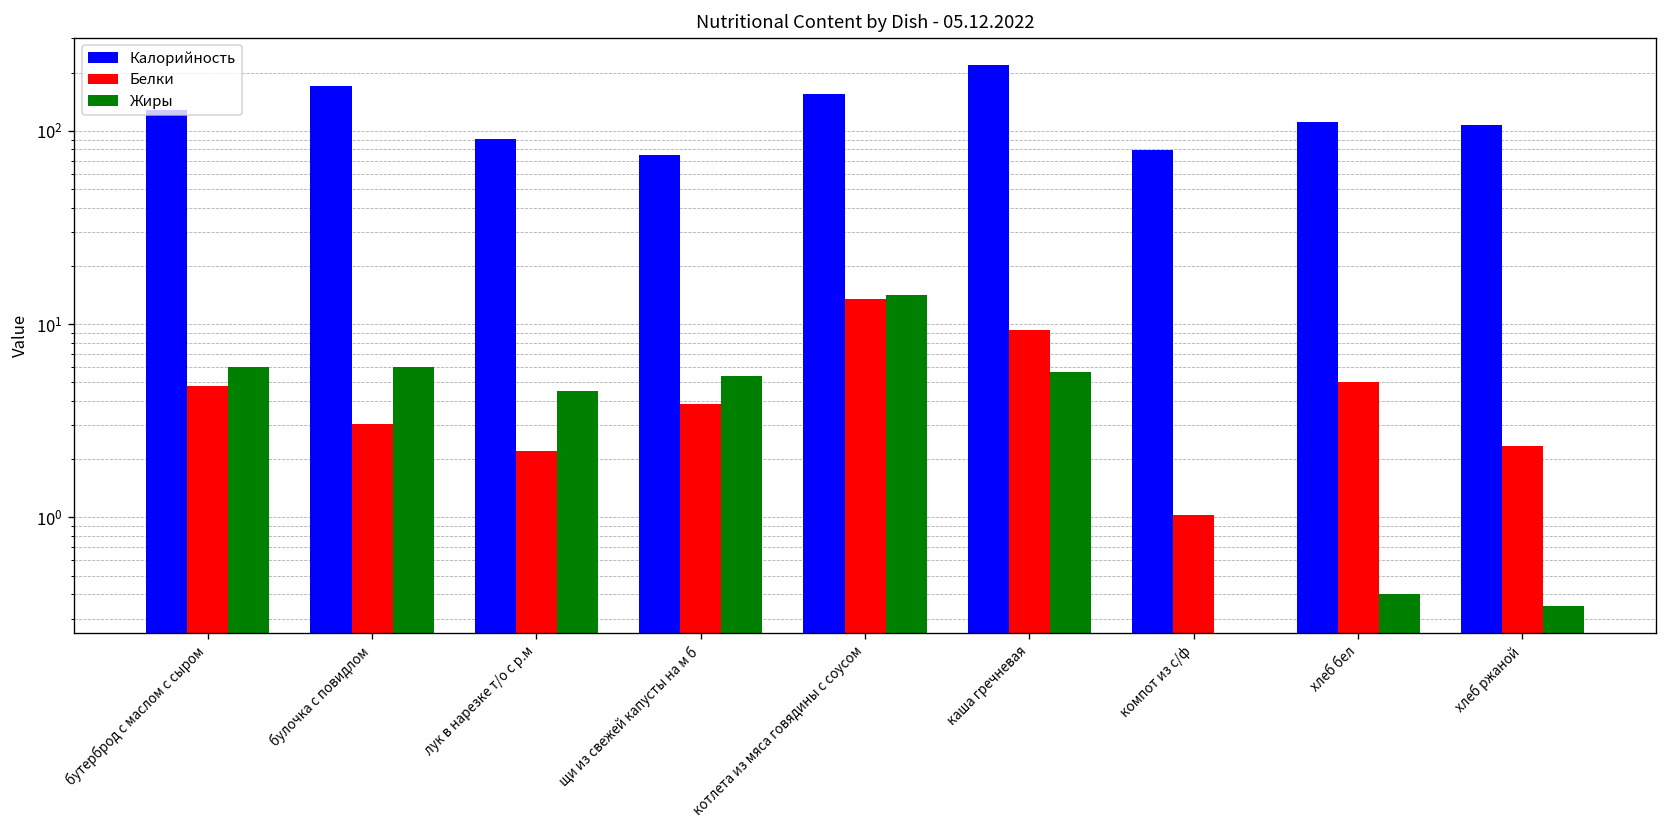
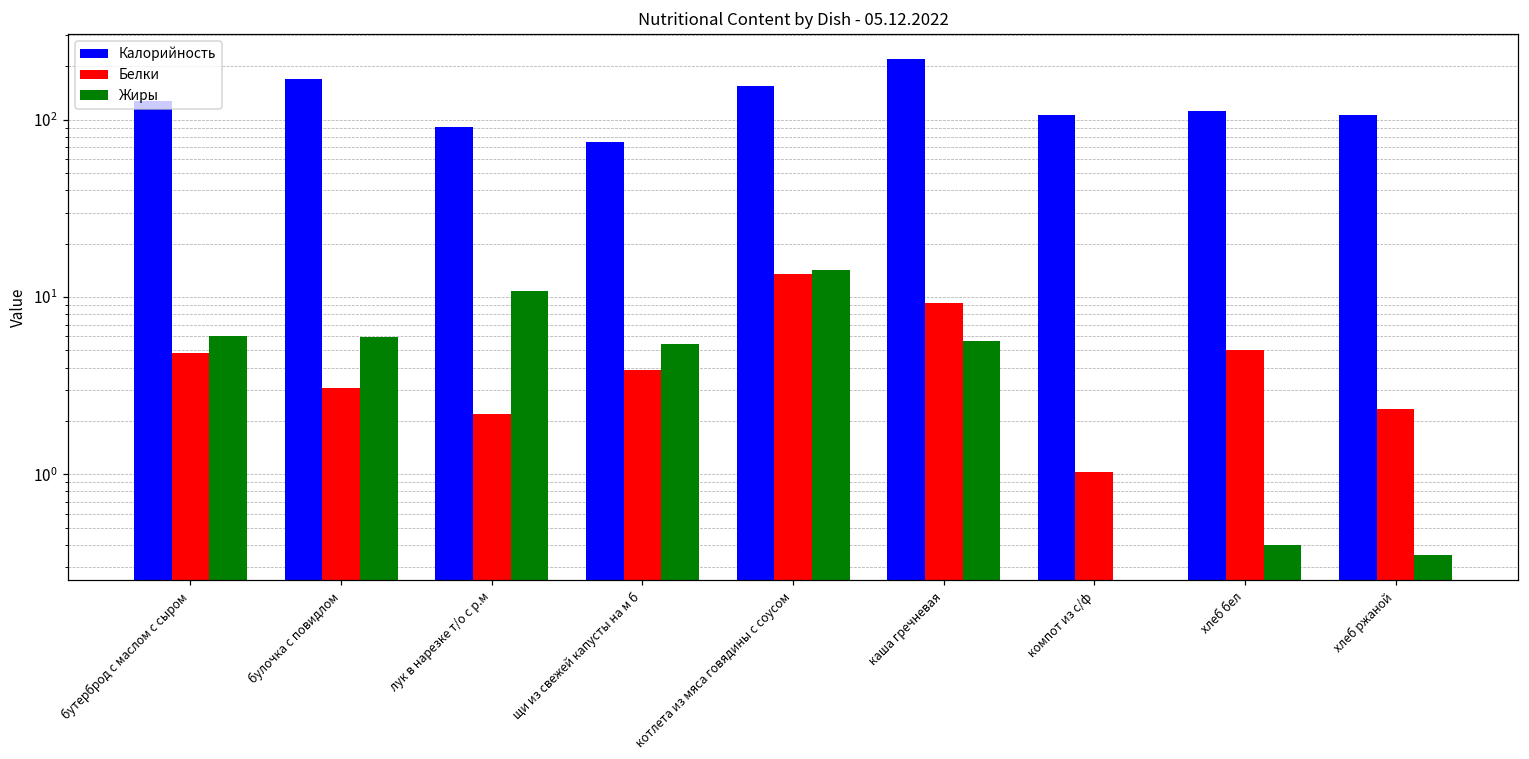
  {
    "Калорийность": {
      "булочка с повидлом": 170,
      "лук в нарезке т/о с р.м": 90,
      "щи из свежей капусты на м б": 70,
      "котлета из мяса говядины с соусом": 150,
      "каша гречневая": 220,
-     "компот из с/ф": 80,
+     "компот из с/ф": 110,
      "хлеб бел": 110,
      "хлеб ржаной": 110
    },
    "Белки": {
      "бутерброд с маслом с сыром": 4.8,
      "булочка с повидлом": 3.1,
      "лук в нарезке т/о с р.м": 2.2,
      "щи из свежей капусты на м б": 3.9,
      "котлета из мяса говядины с соусом": 13,
      "каша гречневая": 9,
      "компот из с/ф": 1.0,
      "хлеб бел": 5.0,
      "хлеб ржаной": 2.4
    },
    "Жиры": {
      "бутерброд с маслом с сыром": 6.0,
      "булочка с повидлом": 6.0,
-     "лук в нарезке т/о с р.м": 4.5,
+     "лук в нарезке т/о с р.м": 11,
      "щи из свежей капусты на м б": 5.4,
      "котлета из мяса говядины с соусом": 14,
      "каша гречневая": 5.6,
      "хлеб бел": 0.4,
      "хлеб ржаной": 0.35
    }
  }
